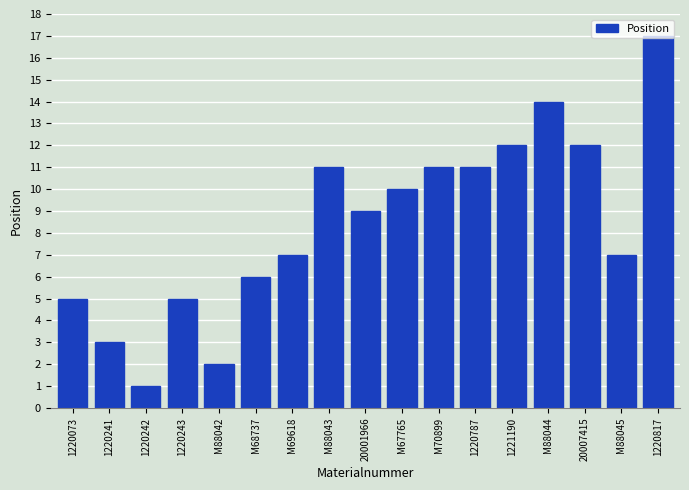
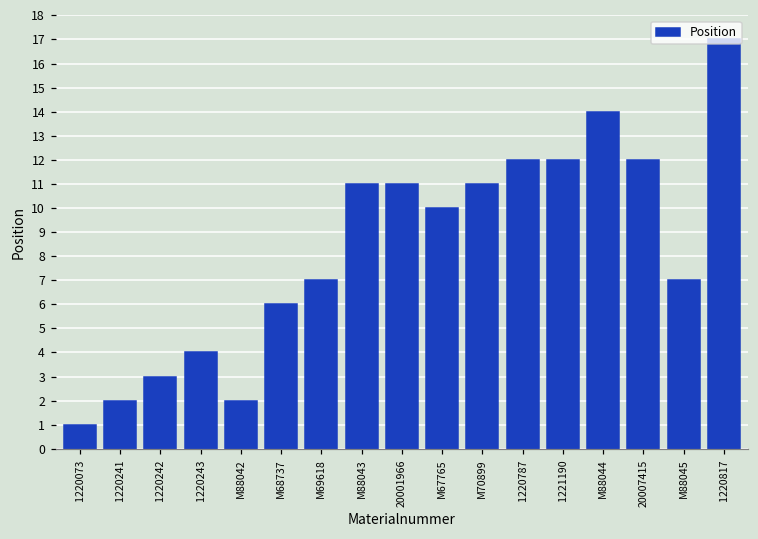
  {
-   "1220073": 5,
-   "1220241": 3,
-   "1220242": 1,
-   "1220243": 5,
+   "1220073": 1,
+   "1220241": 2,
+   "1220242": 3,
+   "1220243": 4,
    "M88042": 2,
    "M68737": 6,
    "M69618": 7,
    "M88043": 11,
-   "20001966": 9,
+   "20001966": 11,
    "M67765": 10,
    "M70899": 11,
-   "1220787": 11,
+   "1220787": 12,
    "1221190": 12,
    "M88044": 14,
    "20007415": 12,
    "M88045": 7
  }
